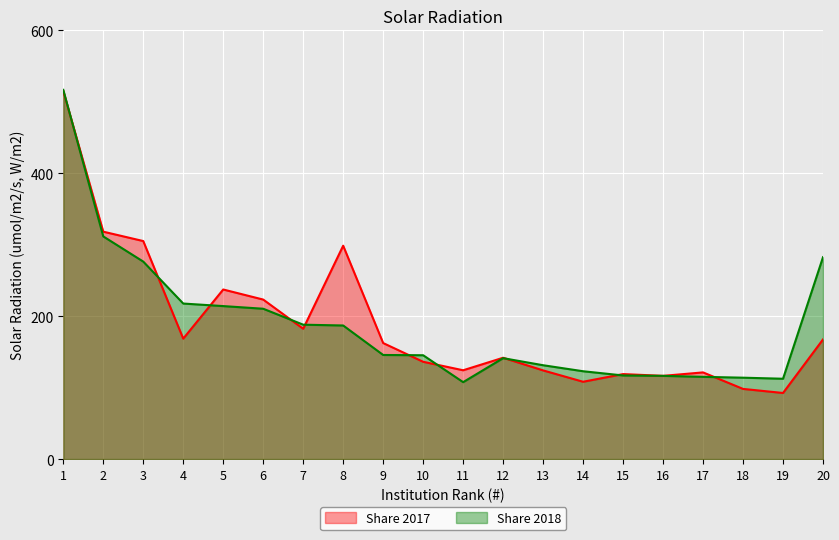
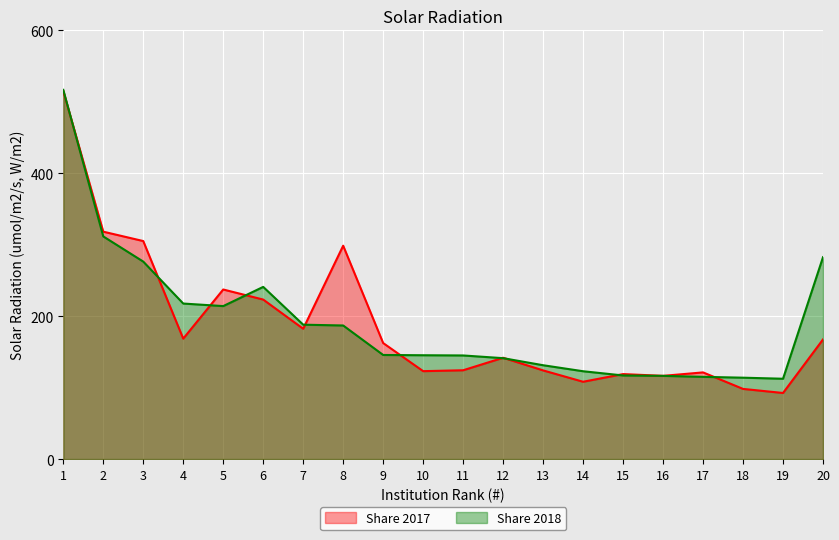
  {
    "Share 2017": {
      "2": 320,
      "3": 310,
      "4": 170,
      "5": 240,
      "6": 220,
      "7": 180,
      "8": 300,
      "9": 160,
-     "10": 140,
+     "10": 120,
      "11": 120,
      "13": 120,
      "14": 110,
      "17": 120,
      "18": 100,
      "19": 90,
      "20": 170
    },
    "Share 2018": {
      "2": 310,
      "3": 280,
      "4": 220,
      "5": 210,
-     "6": 210,
+     "6": 240,
      "7": 190,
      "8": 190,
      "9": 150,
      "10": 150,
-     "11": 110,
+     "11": 150,
      "13": 130,
      "14": 120,
      "17": 120,
      "18": 110,
      "19": 110,
      "20": 280
    }
  }
